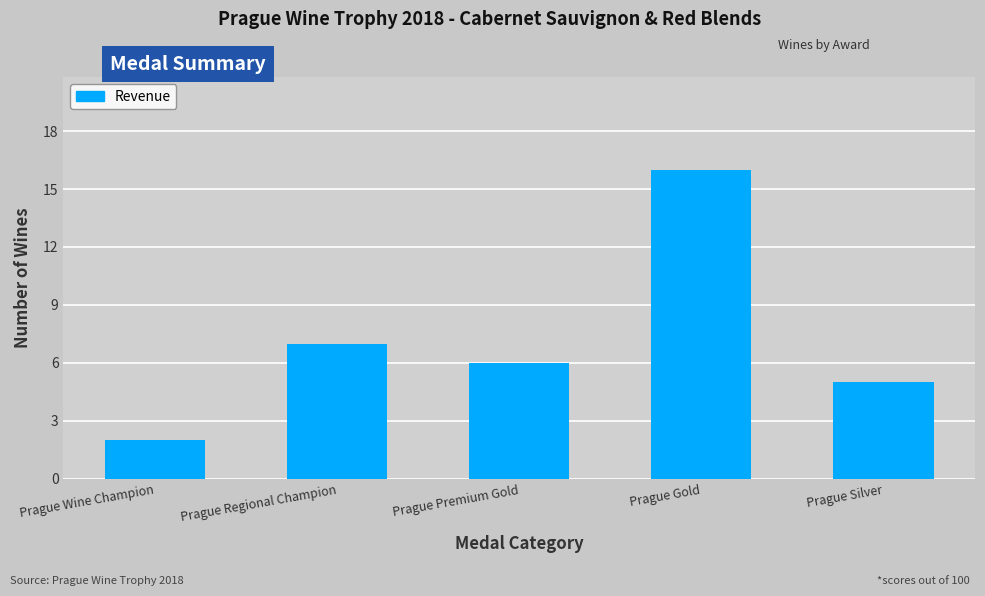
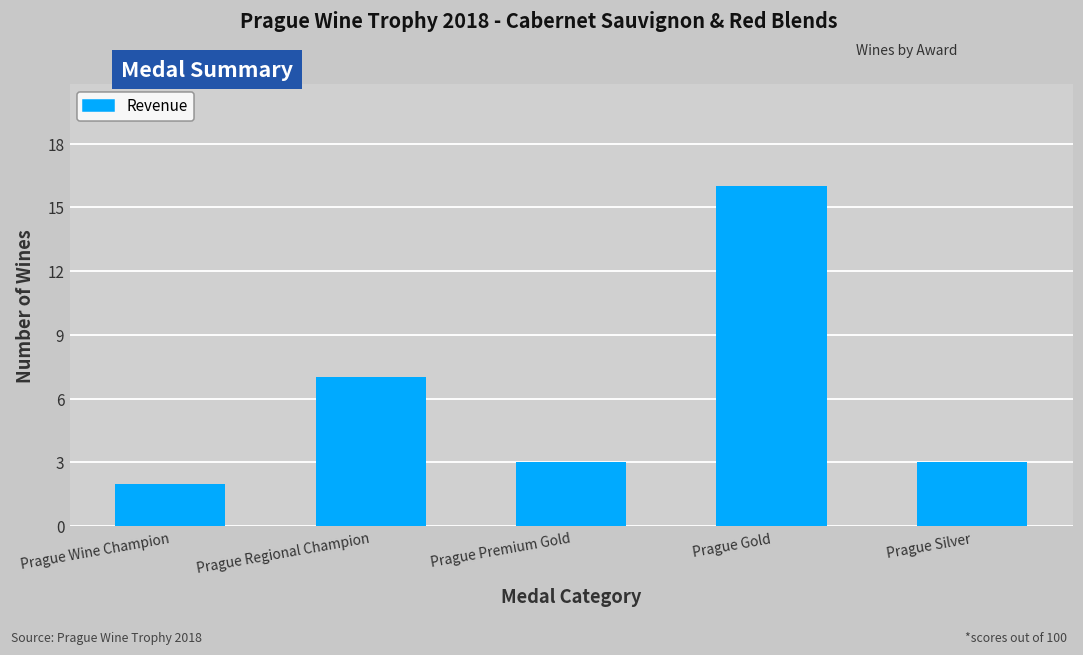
  {
    "Prague Wine Champion": 2,
    "Prague Regional Champion": 7,
-   "Prague Premium Gold": 6,
+   "Prague Premium Gold": 3,
    "Prague Gold": 16,
-   "Prague Silver": 5
+   "Prague Silver": 3
  }
